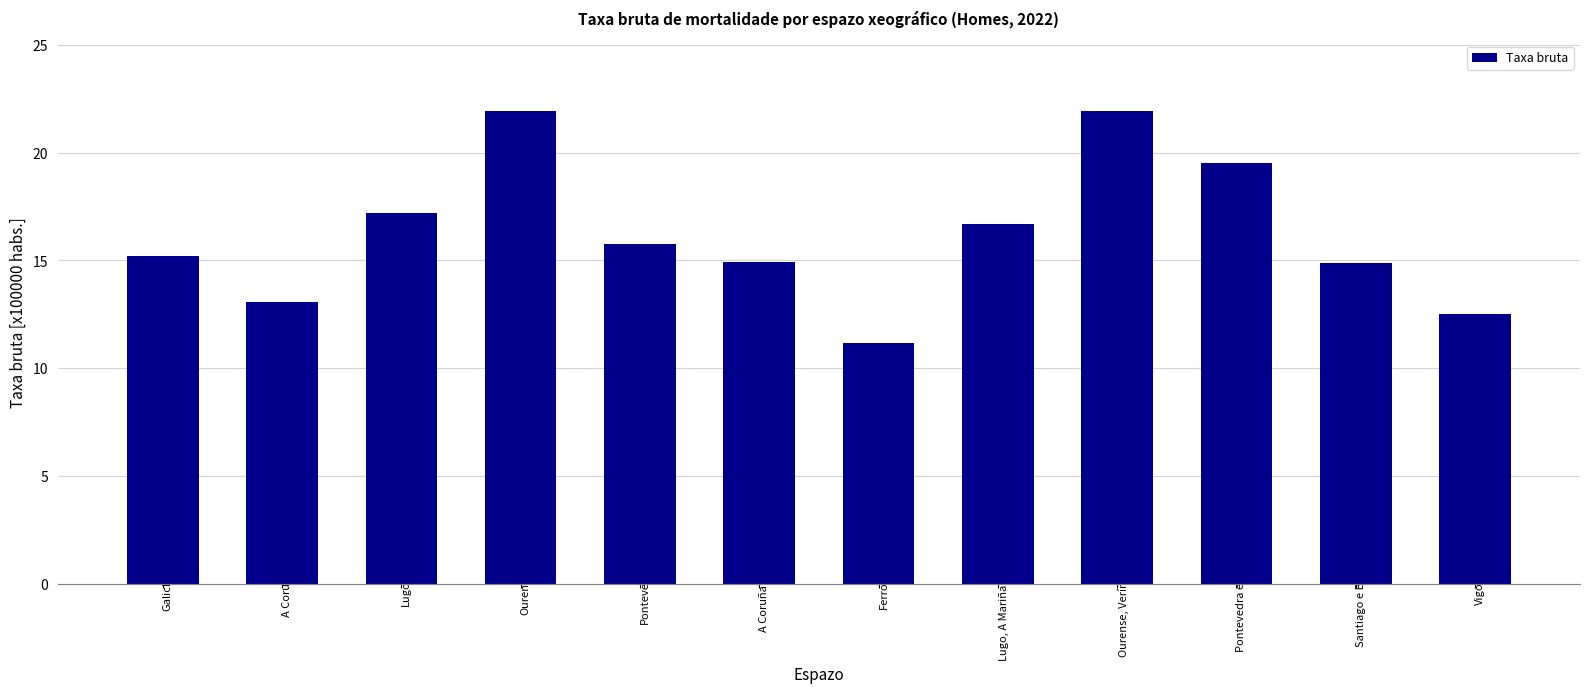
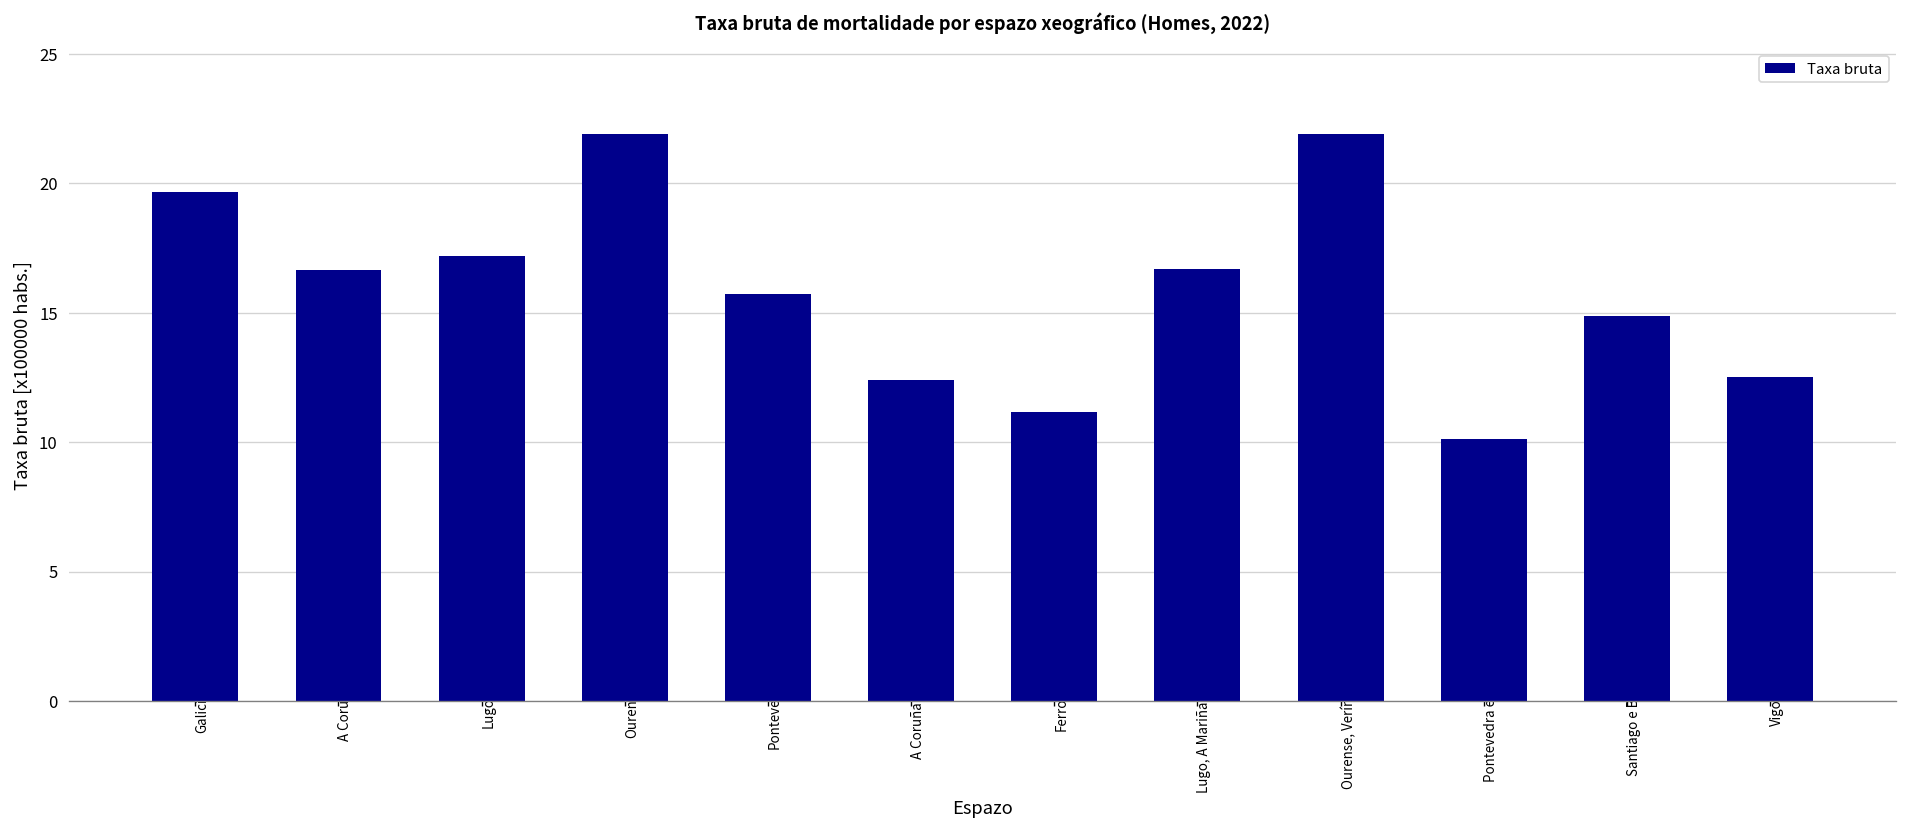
  {
-   "Galicia": 15.2,
-   "A Coruña": 13.1,
+   "Galicia": 19.7,
+   "A Coruña": 16.7,
    "Lugo": 17.2,
    "Ourense": 21.9,
    "Pontevedra": 15.7,
-   "A Coruña e Cee": 14.9,
+   "A Coruña e Cee": 12.4,
    "Ferrol": 11.2,
    "Lugo, A Mariña e Monforte": 16.7,
    "Ourense, Verín e O Barco": 21.9,
-   "Pontevedra e O Salnés": 19.5,
+   "Pontevedra e O Salnés": 10.1,
    "Santiago e Barbanza": 14.9,
    "Vigo": 12.5
  }
